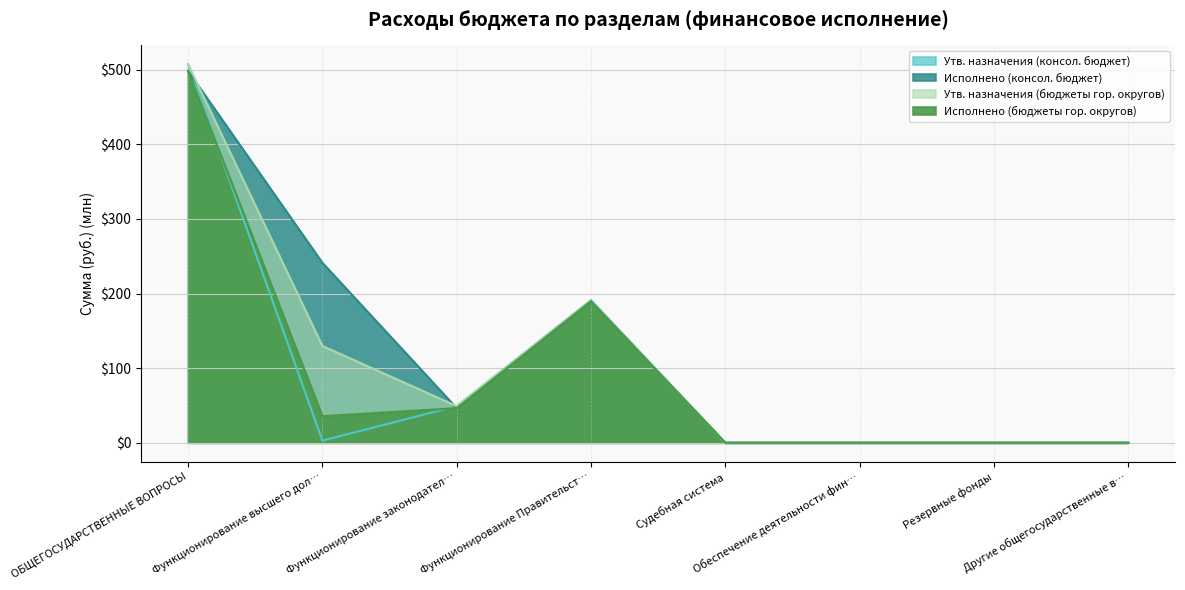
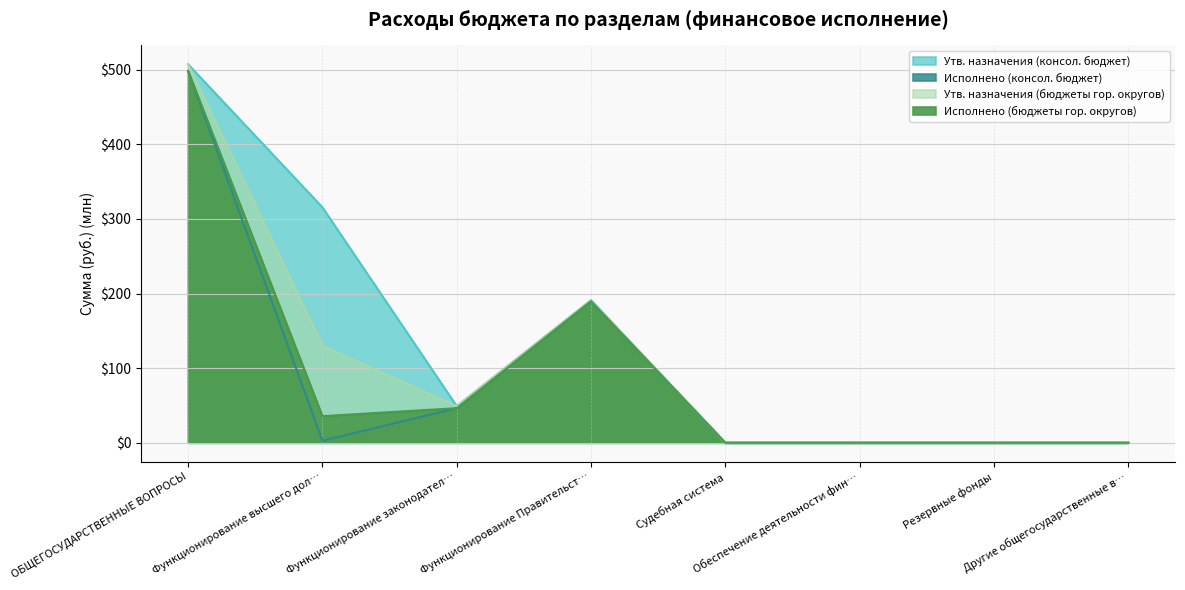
  {
    "Утв. назначения (консол. бюджет)": {
-     "Функционирование высшего дол…": "$0"
+     "Функционирование высшего дол…": "$320"
    },
    "Исполнено (консол. бюджет)": {
-     "Функционирование высшего дол…": "$240"
+     "Функционирование высшего дол…": "$0"
    },
    "Утв. назначения (бюджеты гор. округов)": {
      "Функционирование высшего дол…": "$130"
    },
    "Исполнено (бюджеты гор. округов)": {
      "Функционирование высшего дол…": "$40"
    }
  }
